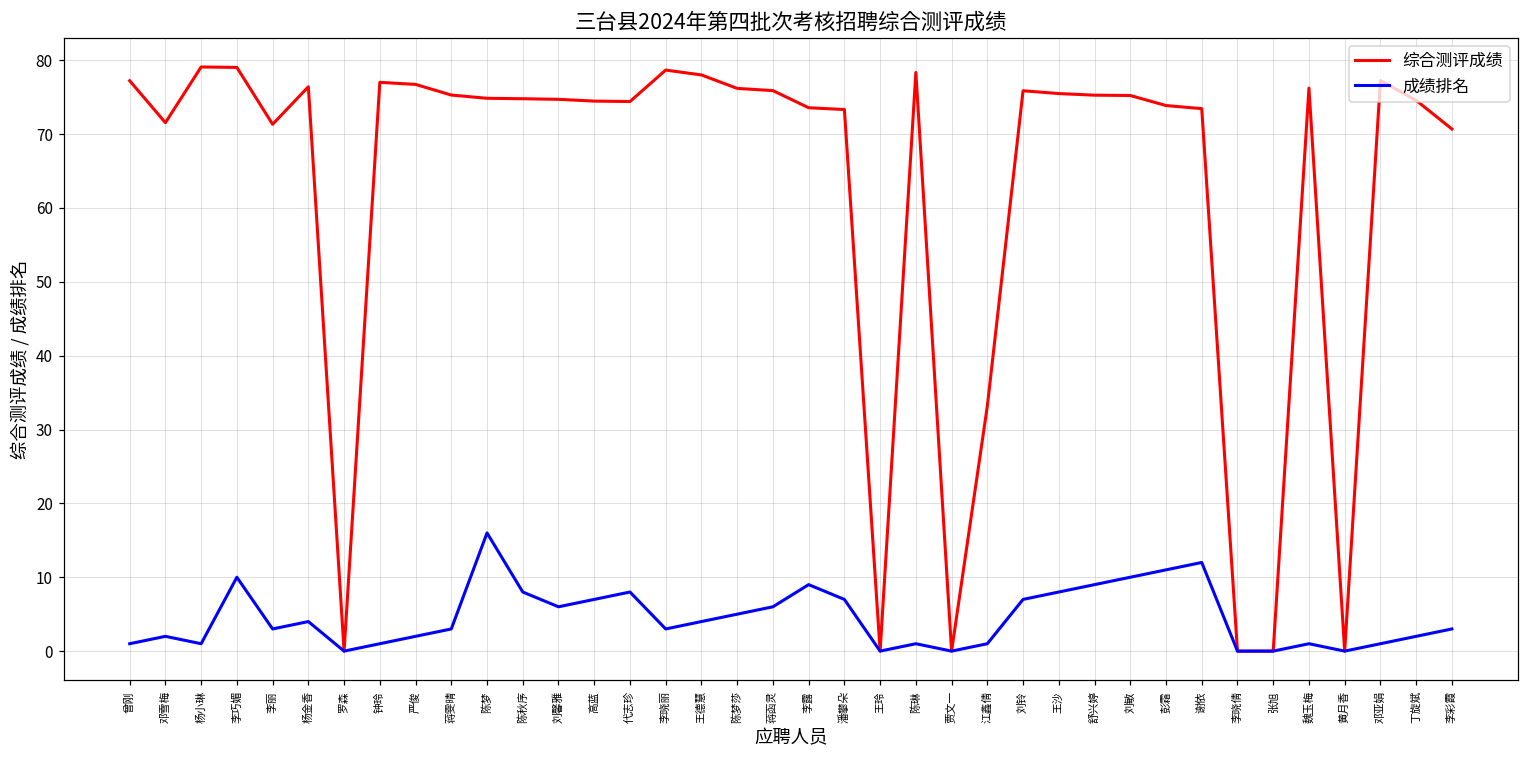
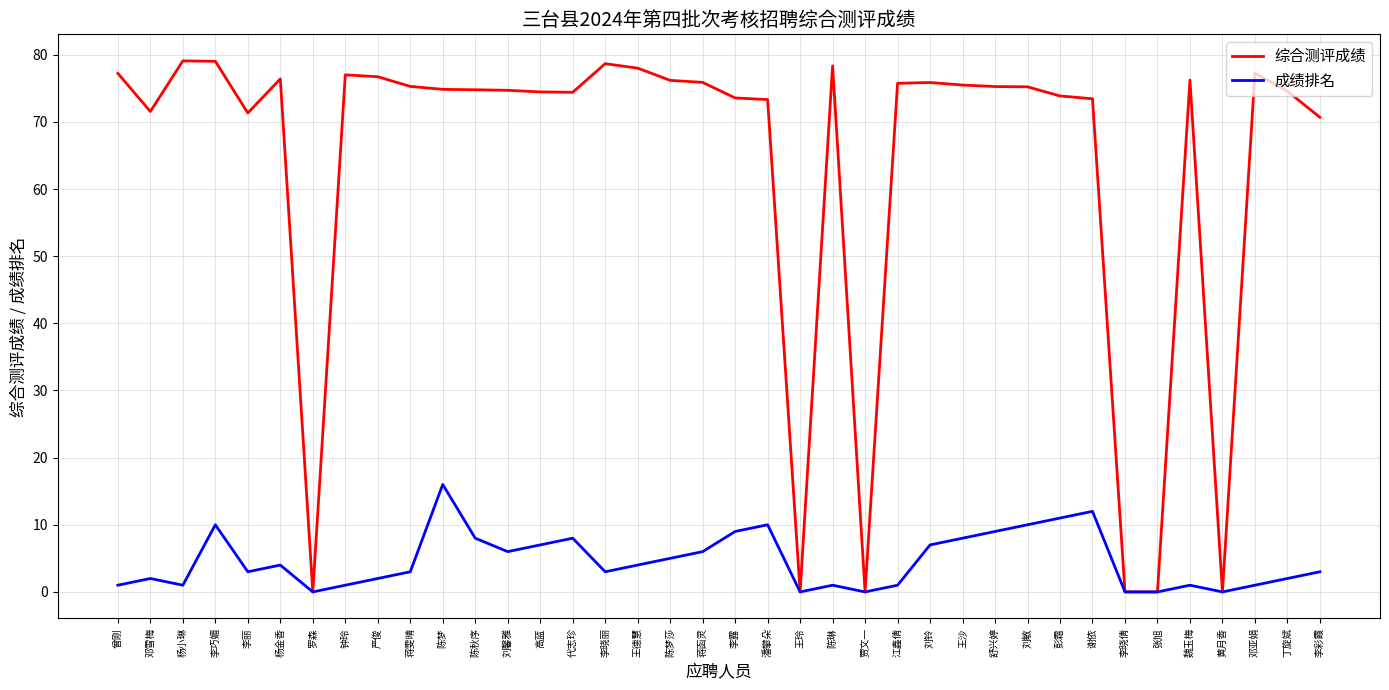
  {
    "综合测评成绩": {
      "曾刚": 77,
      "邓雪梅": 72,
      "杨小琳": 79,
      "李巧媚": 79,
      "李丽": 71,
      "杨金香": 76,
      "钟玲": 77,
      "严俊": 77,
      "蒋雯晴": 75,
      "陈梦": 75,
      "陈秋序": 75,
      "刘馨雅": 75,
      "高蓝": 74,
      "代志珍": 74,
      "李晓丽": 79,
      "王德慧": 78,
      "陈梦莎": 76,
      "蒋函灵": 76,
      "李露": 74,
      "潘攀朵": 73,
      "陈琳": 78,
-     "江鑫倩": 33,
+     "江鑫倩": 76,
      "刘铃": 76,
      "王沙": 75,
      "舒兴婷": 75,
      "刘敏": 75,
      "彭霜": 74,
      "谢依": 73,
      "魏玉梅": 76,
      "李彩霞": 71
    },
    "成绩排名": {
      "曾刚": 1,
      "邓雪梅": 2,
      "杨小琳": 1,
      "李巧媚": 10,
      "李丽": 3,
      "杨金香": 4,
      "钟玲": 1,
      "严俊": 2,
      "蒋雯晴": 3,
      "陈梦": 16,
      "陈秋序": 8,
      "刘馨雅": 6,
      "高蓝": 7,
      "代志珍": 8,
      "李晓丽": 3,
      "王德慧": 4,
      "陈梦莎": 5,
      "蒋函灵": 6,
      "李露": 9,
-     "潘攀朵": 7,
+     "潘攀朵": 10,
      "陈琳": 1,
      "江鑫倩": 1,
      "刘铃": 7,
      "王沙": 8,
      "舒兴婷": 9,
      "刘敏": 10,
      "彭霜": 11,
      "谢依": 12,
      "魏玉梅": 1,
      "邓亚娟": 1,
      "丁旋斌": 2,
      "李彩霞": 3
    }
  }
